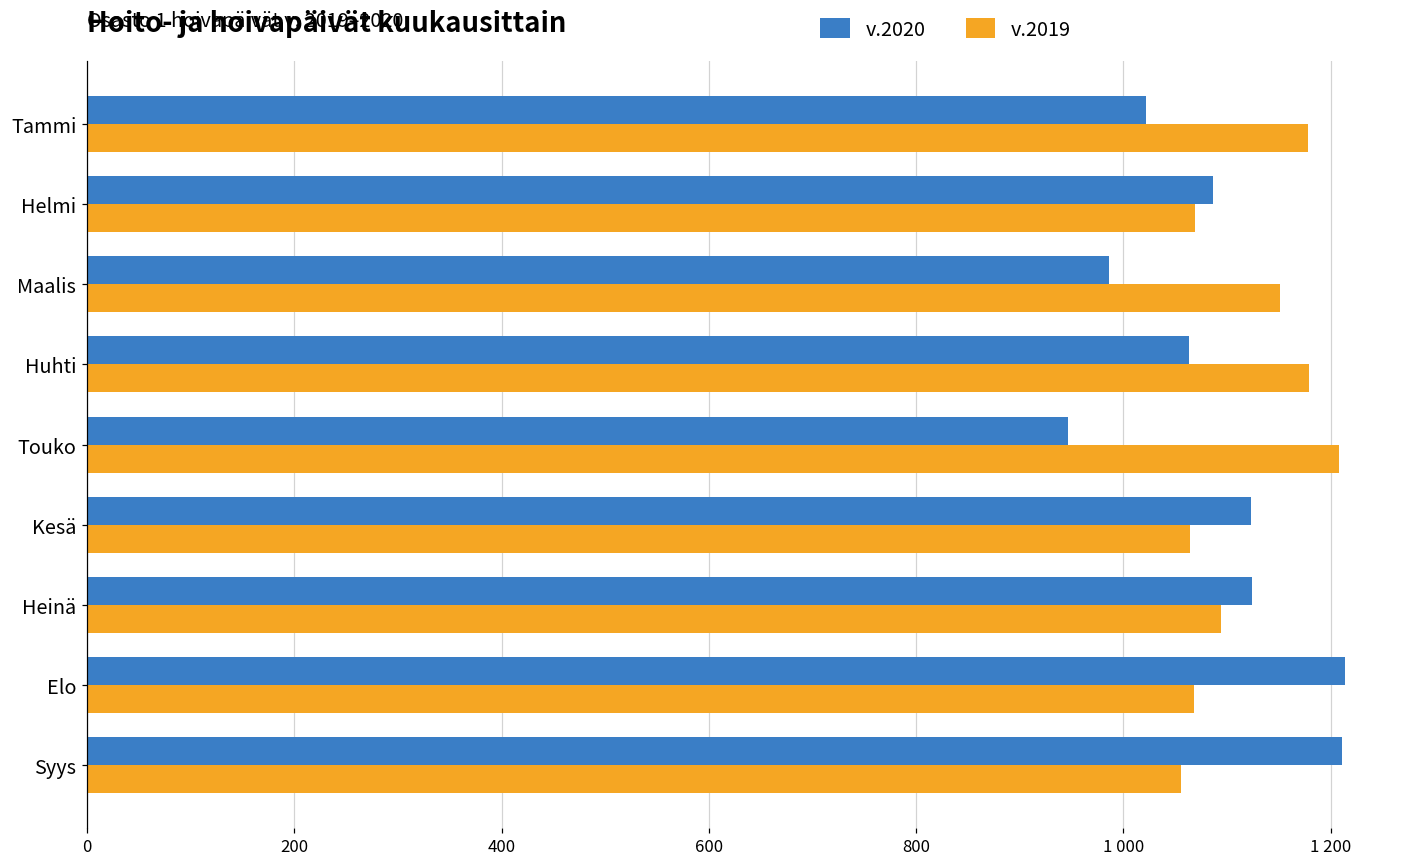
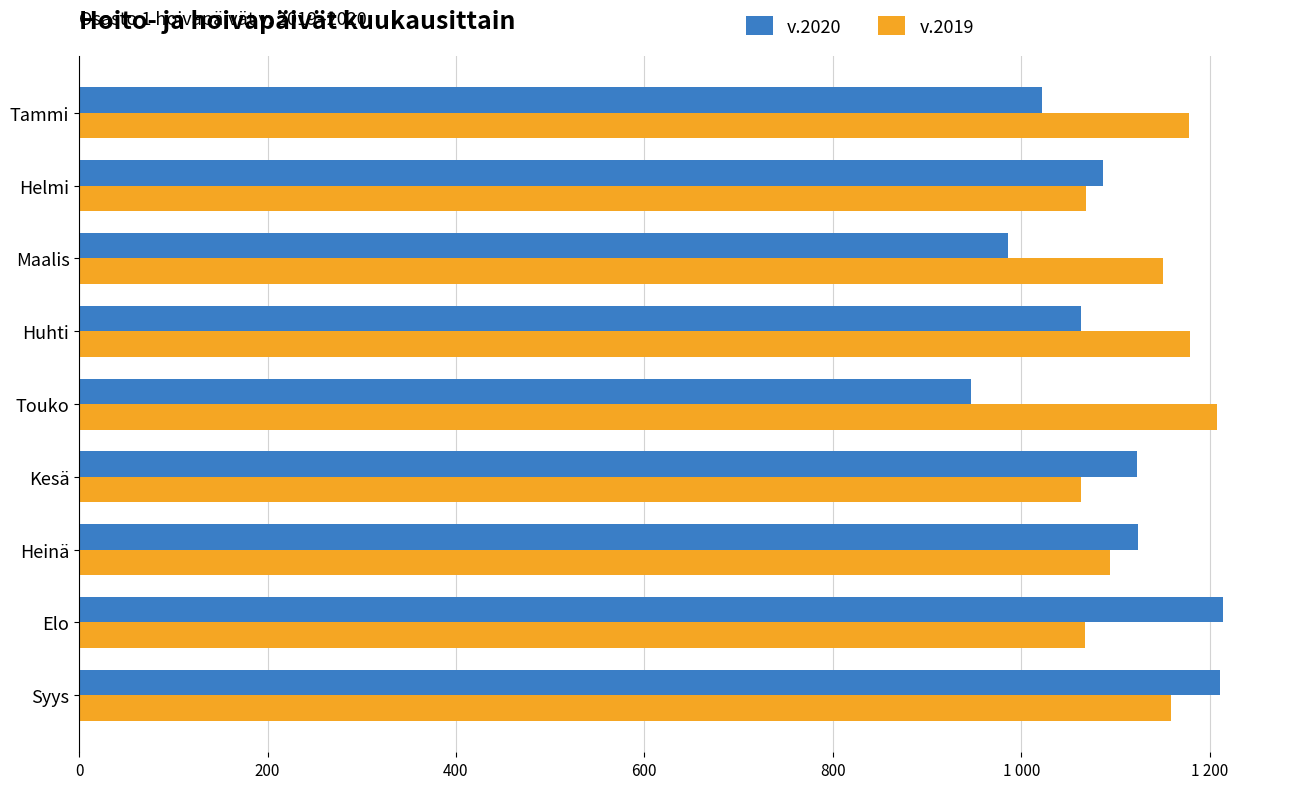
  {
    "v.2019": {
      "Tammi": 1180,
      "Helmi": 1070,
      "Maalis": 1150,
      "Huhti": 1180,
      "Touko": 1210,
      "Kesä": 1060,
      "Heinä": 1090,
      "Elo": 1070,
-     "Syys": 1060
+     "Syys": 1160
    },
    "v.2020": {
      "Tammi": 1020,
      "Helmi": 1090,
      "Maalis": 990,
      "Huhti": 1060,
      "Touko": 950,
      "Kesä": 1120,
      "Heinä": 1120,
      "Elo": 1210,
      "Syys": 1210
    }
  }
